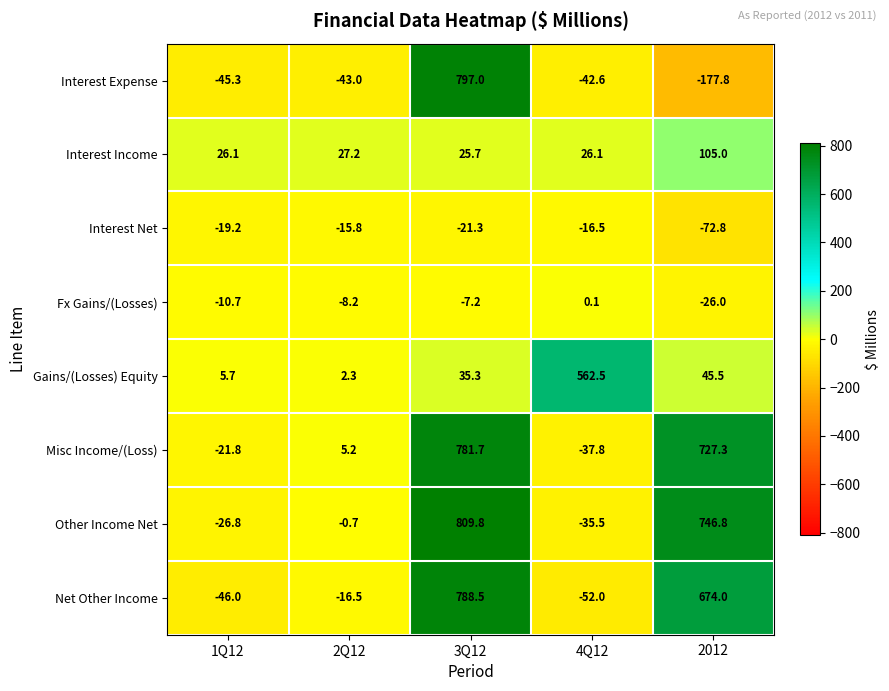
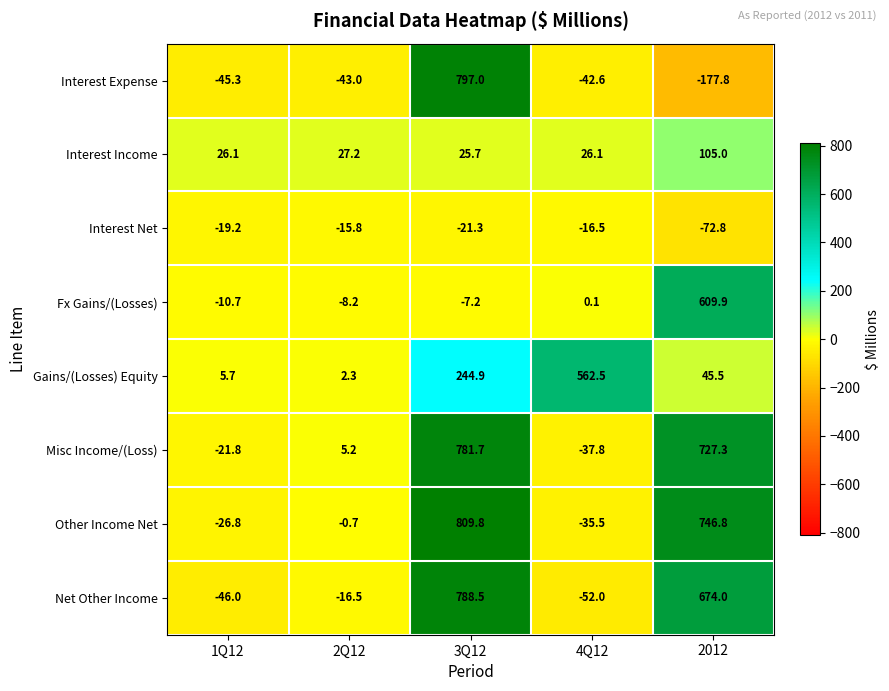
  {
    "Interest Expense": {
      "1Q12": -45.3,
      "2Q12": -43.0,
      "3Q12": 797.0,
      "4Q12": -42.6,
      "2012": -177.8
    },
    "Interest Income": {
      "1Q12": 26.1,
      "2Q12": 27.2,
      "3Q12": 25.7,
      "4Q12": 26.1,
      "2012": 105.0
    },
    "Interest Net": {
      "1Q12": -19.2,
      "2Q12": -15.8,
      "3Q12": -21.3,
      "4Q12": -16.5,
      "2012": -72.8
    },
    "Fx Gains/(Losses)": {
      "1Q12": -10.7,
      "2Q12": -8.2,
      "3Q12": -7.2,
      "4Q12": 0.1,
-     "2012": -26.0
+     "2012": 609.9
    },
    "Gains/(Losses) Equity": {
      "1Q12": 5.7,
      "2Q12": 2.3,
-     "3Q12": 35.3,
+     "3Q12": 244.9,
      "4Q12": 562.5,
      "2012": 45.5
    },
    "Misc Income/(Loss)": {
      "1Q12": -21.8,
      "2Q12": 5.2,
      "3Q12": 781.7,
      "4Q12": -37.8,
      "2012": 727.3
    },
    "Other Income Net": {
      "1Q12": -26.8,
      "2Q12": -0.7,
      "3Q12": 809.8,
      "4Q12": -35.5,
      "2012": 746.8
    },
    "Net Other Income": {
      "1Q12": -46.0,
      "2Q12": -16.5,
      "3Q12": 788.5,
      "4Q12": -52.0,
      "2012": 674.0
    }
  }
